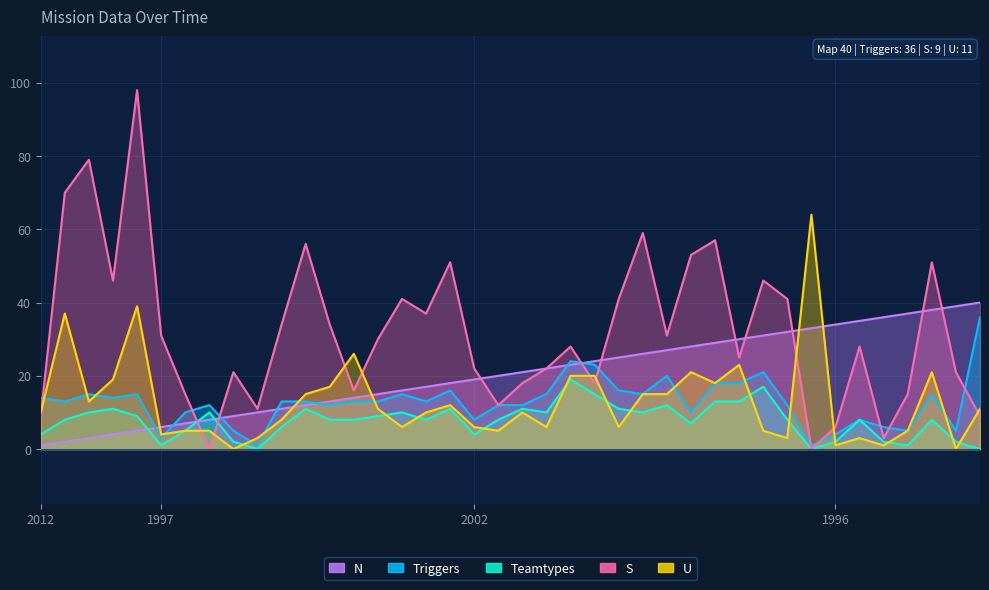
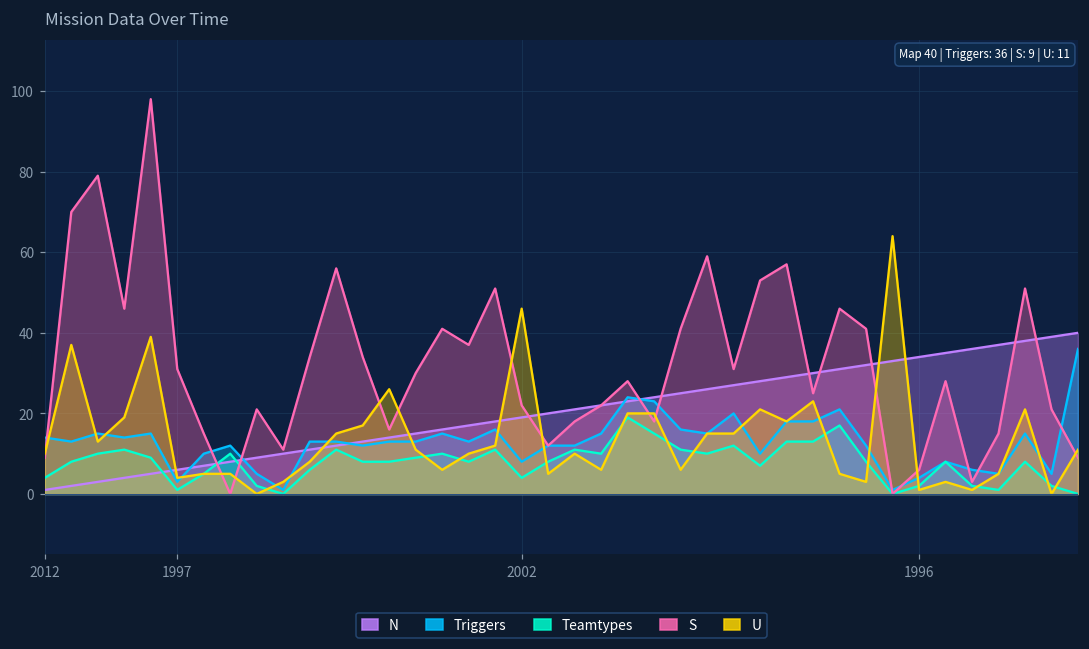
  {
    "U": {
      "2012": 10,
      "1997": 4,
-     "2002": 6,
+     "2002": 46,
      "1996": 1
    }
  }
